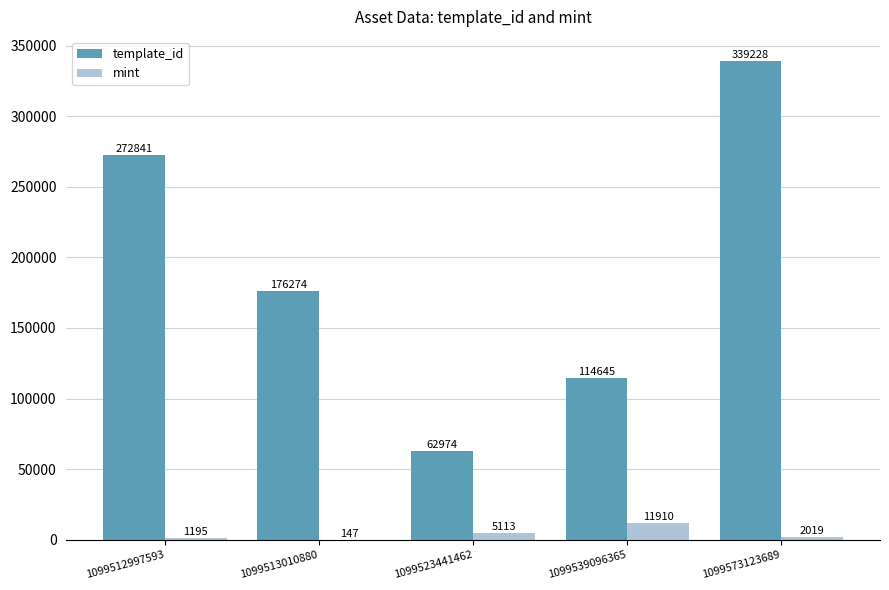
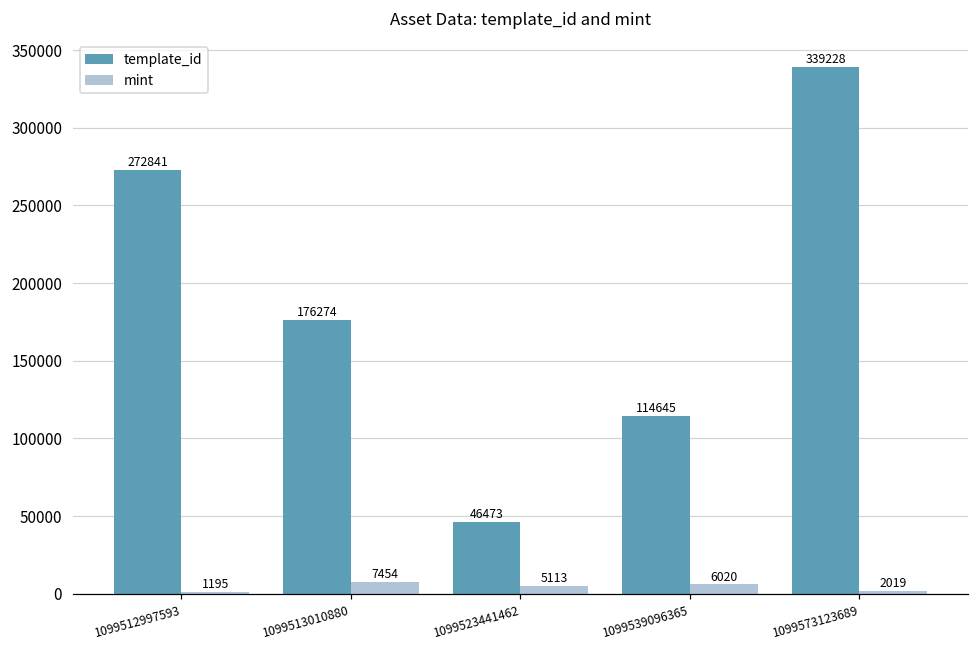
  {
    "template_id": {
      "1099512997593": 272841,
      "1099513010880": 176274,
-     "1099523441462": 62974,
+     "1099523441462": 46473,
      "1099539096365": 114645,
      "1099573123689": 339228
    },
    "mint": {
      "1099512997593": 1195,
-     "1099513010880": 147,
+     "1099513010880": 7454,
      "1099523441462": 5113,
-     "1099539096365": 11910,
+     "1099539096365": 6020,
      "1099573123689": 2019
    }
  }
